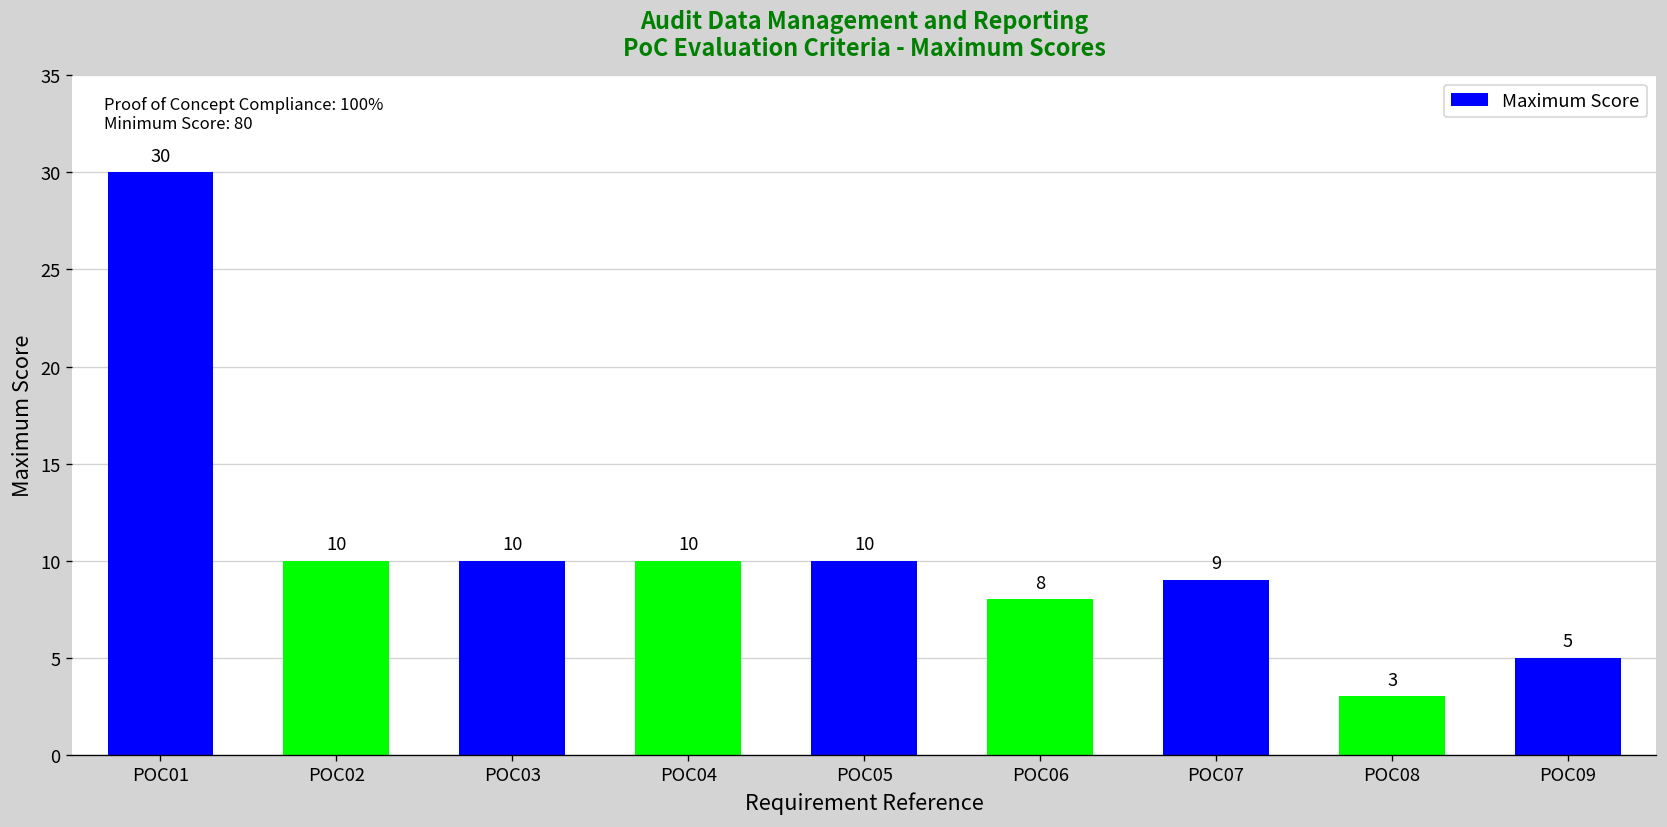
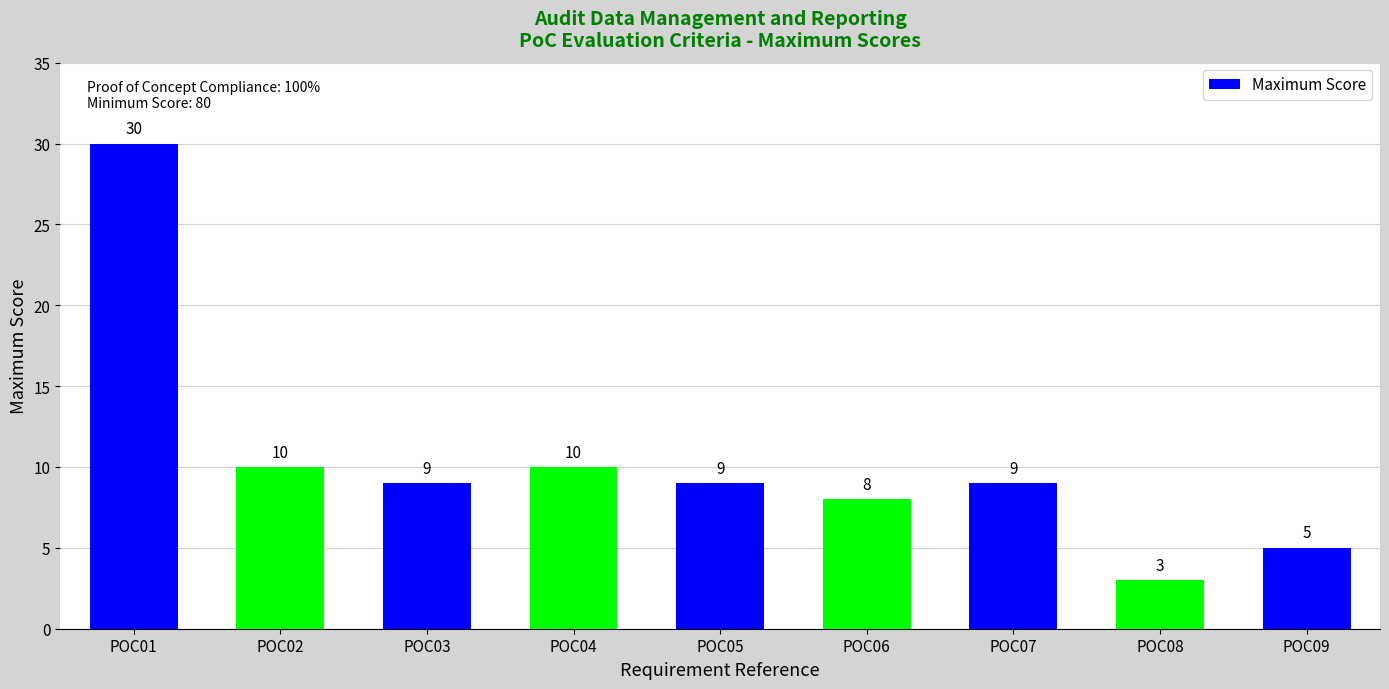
  {
    "POC01": 30,
    "POC02": 10,
-   "POC03": 10,
+   "POC03": 9,
    "POC04": 10,
-   "POC05": 10,
+   "POC05": 9,
    "POC06": 8,
    "POC07": 9,
    "POC08": 3,
    "POC09": 5
  }
